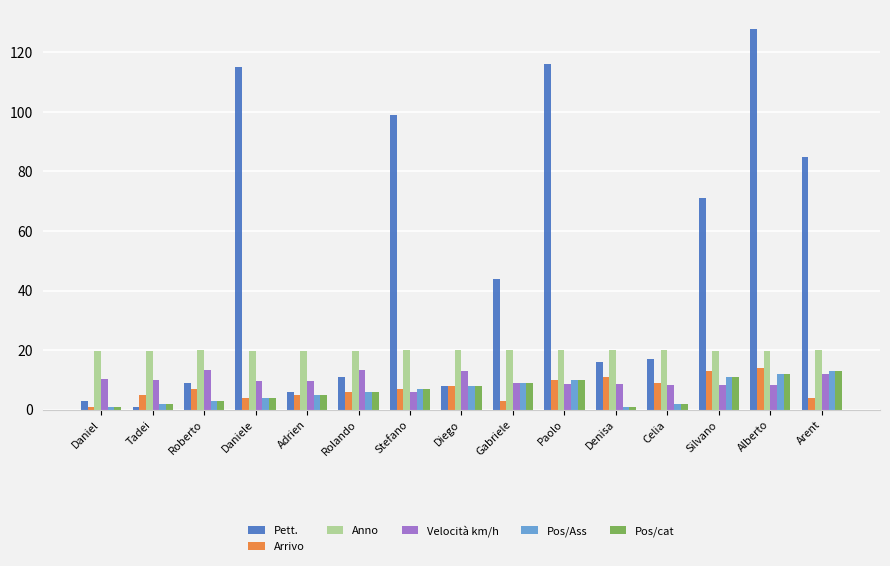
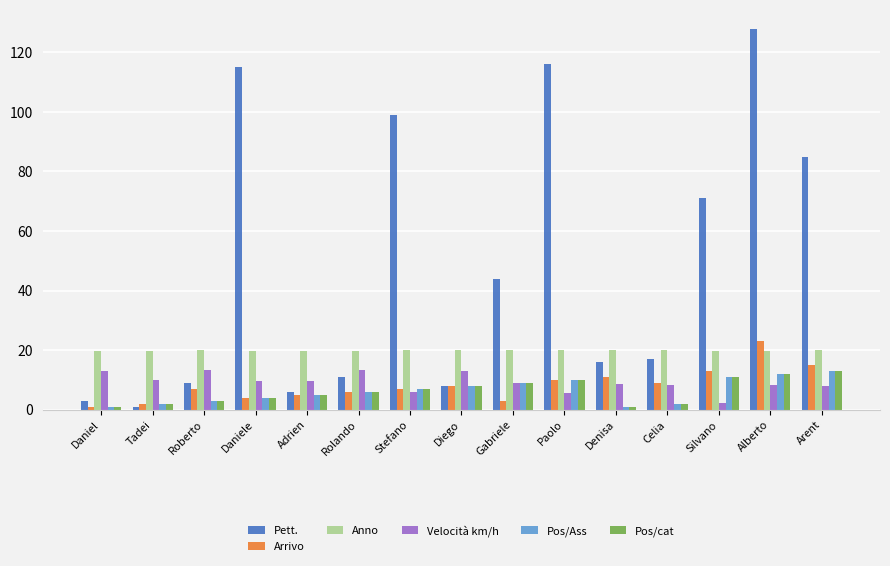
  {
    "Arrivo": {
      "Daniel": 1,
-     "Tadei": 5,
+     "Tadei": 2,
      "Roberto": 7,
      "Daniele": 4,
      "Adrien": 5,
      "Rolando": 6,
      "Stefano": 7,
      "Diego": 8,
      "Gabriele": 3,
      "Paolo": 10,
      "Denisa": 11,
      "Celia": 9,
      "Silvano": 13,
-     "Alberto": 14,
-     "Arent": 4
+     "Alberto": 23,
+     "Arent": 15
    },
    "Anno": {
      "Daniel": 20,
      "Tadei": 20,
      "Roberto": 20,
      "Daniele": 20,
      "Adrien": 20,
      "Rolando": 20,
      "Stefano": 20,
      "Diego": 20,
      "Gabriele": 20,
      "Paolo": 20,
      "Denisa": 20,
      "Celia": 20,
      "Silvano": 20,
      "Alberto": 20,
      "Arent": 20
    },
    "Velocità km/h": {
-     "Daniel": 10,
+     "Daniel": 13,
      "Tadei": 10,
      "Roberto": 13,
      "Daniele": 10,
      "Adrien": 10,
      "Rolando": 13,
      "Stefano": 6,
      "Diego": 13,
      "Gabriele": 9,
-     "Paolo": 9,
+     "Paolo": 6,
      "Denisa": 9,
      "Celia": 8,
-     "Silvano": 8,
+     "Silvano": 2,
      "Alberto": 8,
-     "Arent": 12
+     "Arent": 8
    },
    "Pos/cat": {
      "Daniel": 1,
      "Tadei": 2,
      "Roberto": 3,
      "Daniele": 4,
      "Adrien": 5,
      "Rolando": 6,
      "Stefano": 7,
      "Diego": 8,
      "Gabriele": 9,
      "Paolo": 10,
      "Denisa": 1,
      "Celia": 2,
      "Silvano": 11,
      "Alberto": 12,
      "Arent": 13
    }
  }
